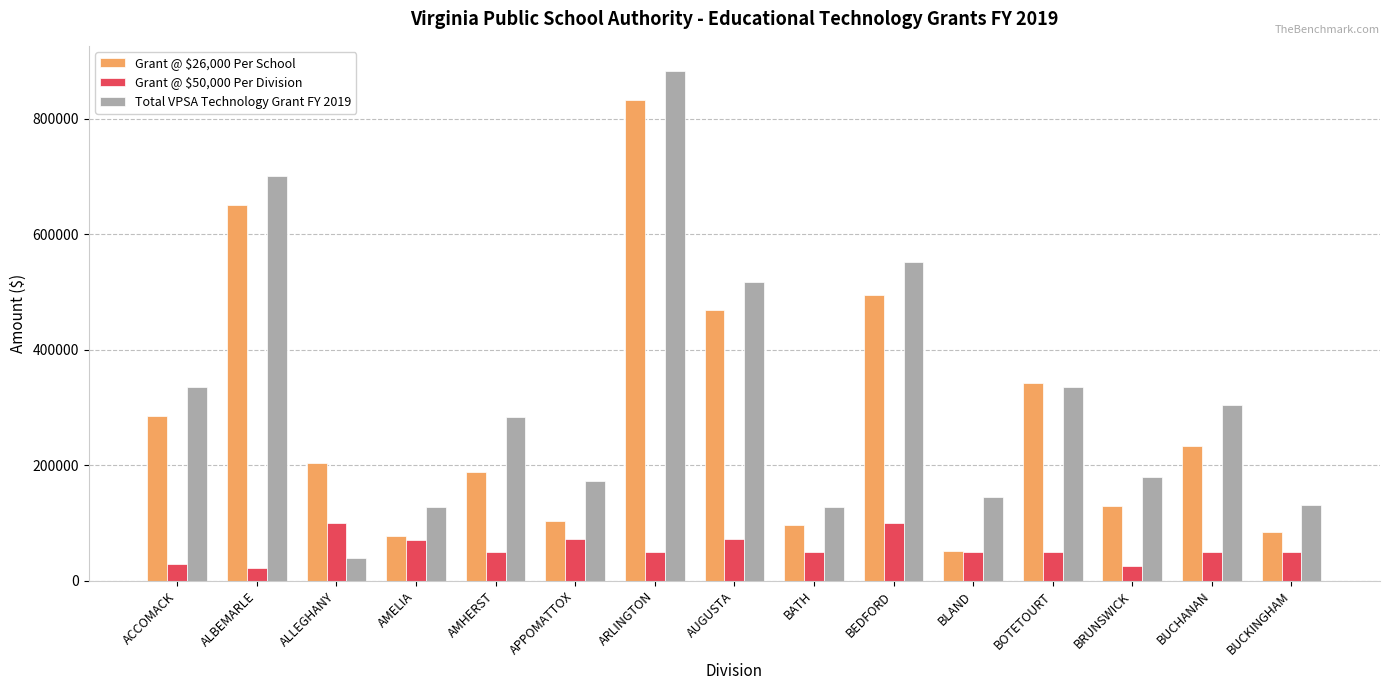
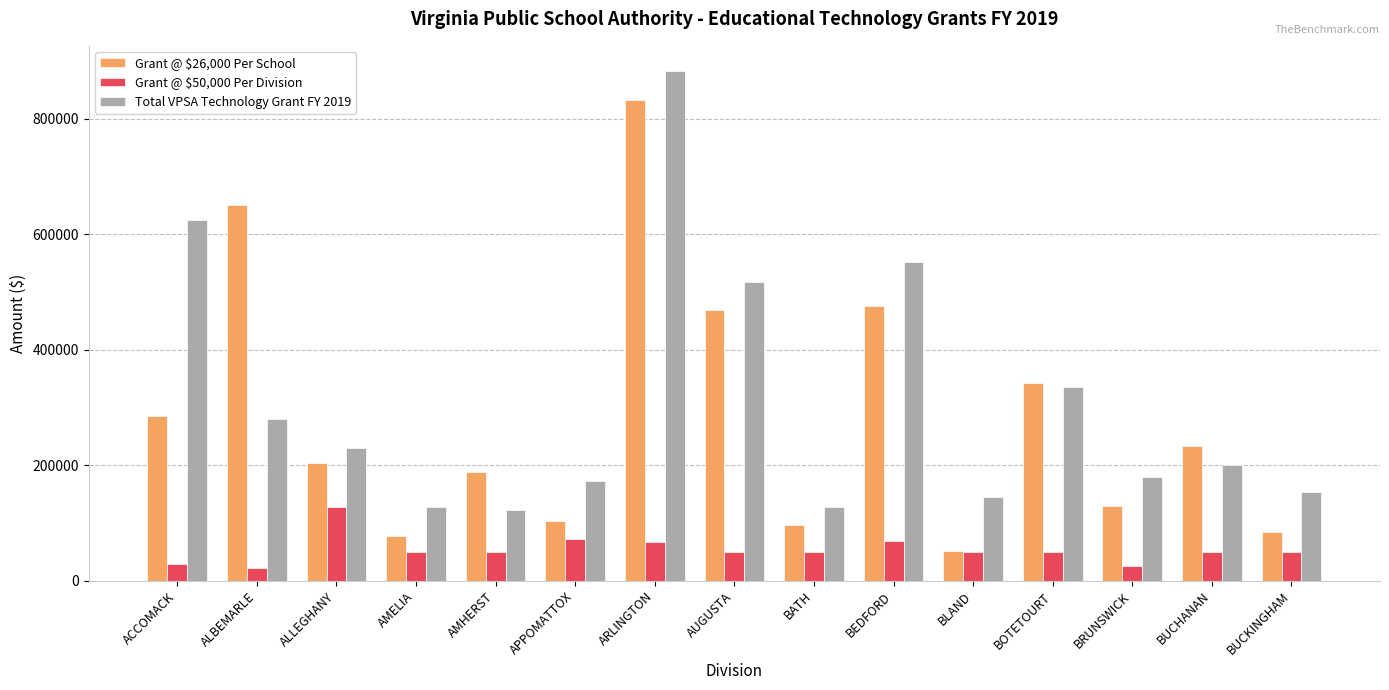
  {
    "Grant @ $26,000 Per School": {
      "ACCOMACK": 290000,
      "ALBEMARLE": 650000,
      "ALLEGHANY": 200000,
      "AMELIA": 80000,
      "AMHERST": 190000,
      "APPOMATTOX": 100000,
      "ARLINGTON": 830000,
      "AUGUSTA": 470000,
      "BATH": 100000,
-     "BEDFORD": 490000,
+     "BEDFORD": 480000,
      "BLAND": 50000,
      "BOTETOURT": 340000,
      "BRUNSWICK": 130000,
      "BUCHANAN": 230000,
      "BUCKINGHAM": 80000
    },
    "Grant @ $50,000 Per Division": {
      "ACCOMACK": 30000,
      "ALBEMARLE": 20000,
-     "ALLEGHANY": 100000,
-     "AMELIA": 70000,
+     "ALLEGHANY": 130000,
+     "AMELIA": 50000,
      "AMHERST": 50000,
      "APPOMATTOX": 70000,
-     "ARLINGTON": 50000,
-     "AUGUSTA": 70000,
+     "ARLINGTON": 70000,
+     "AUGUSTA": 50000,
      "BATH": 50000,
-     "BEDFORD": 100000,
+     "BEDFORD": 70000,
      "BLAND": 50000,
      "BOTETOURT": 50000,
      "BRUNSWICK": 30000,
      "BUCHANAN": 50000,
      "BUCKINGHAM": 50000
    },
    "Total VPSA Technology Grant FY 2019": {
-     "ACCOMACK": 340000,
-     "ALBEMARLE": 700000,
-     "ALLEGHANY": 40000,
+     "ACCOMACK": 620000,
+     "ALBEMARLE": 280000,
+     "ALLEGHANY": 230000,
      "AMELIA": 130000,
-     "AMHERST": 280000,
+     "AMHERST": 120000,
      "APPOMATTOX": 170000,
      "ARLINGTON": 880000,
      "AUGUSTA": 520000,
      "BATH": 130000,
      "BEDFORD": 550000,
      "BLAND": 140000,
      "BOTETOURT": 340000,
      "BRUNSWICK": 180000,
-     "BUCHANAN": 300000,
-     "BUCKINGHAM": 130000
+     "BUCHANAN": 200000,
+     "BUCKINGHAM": 150000
    }
  }
